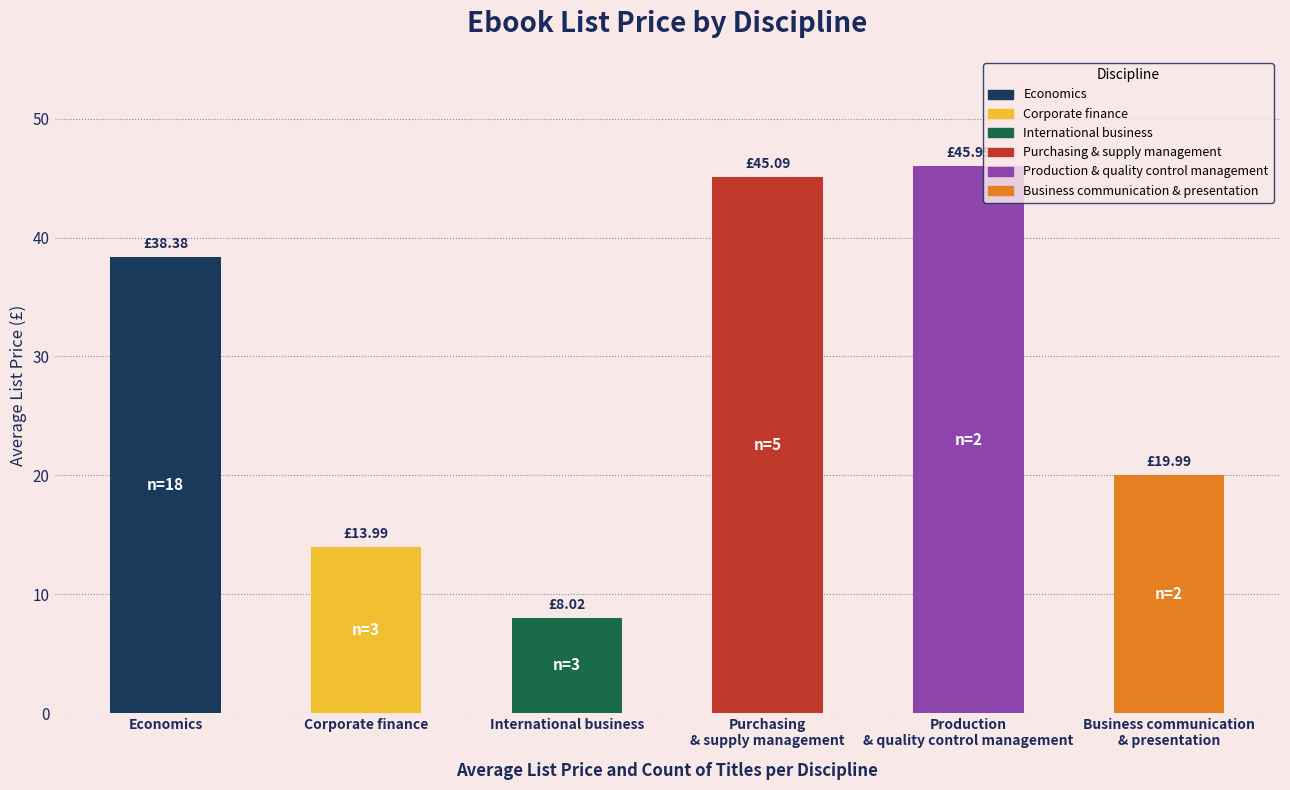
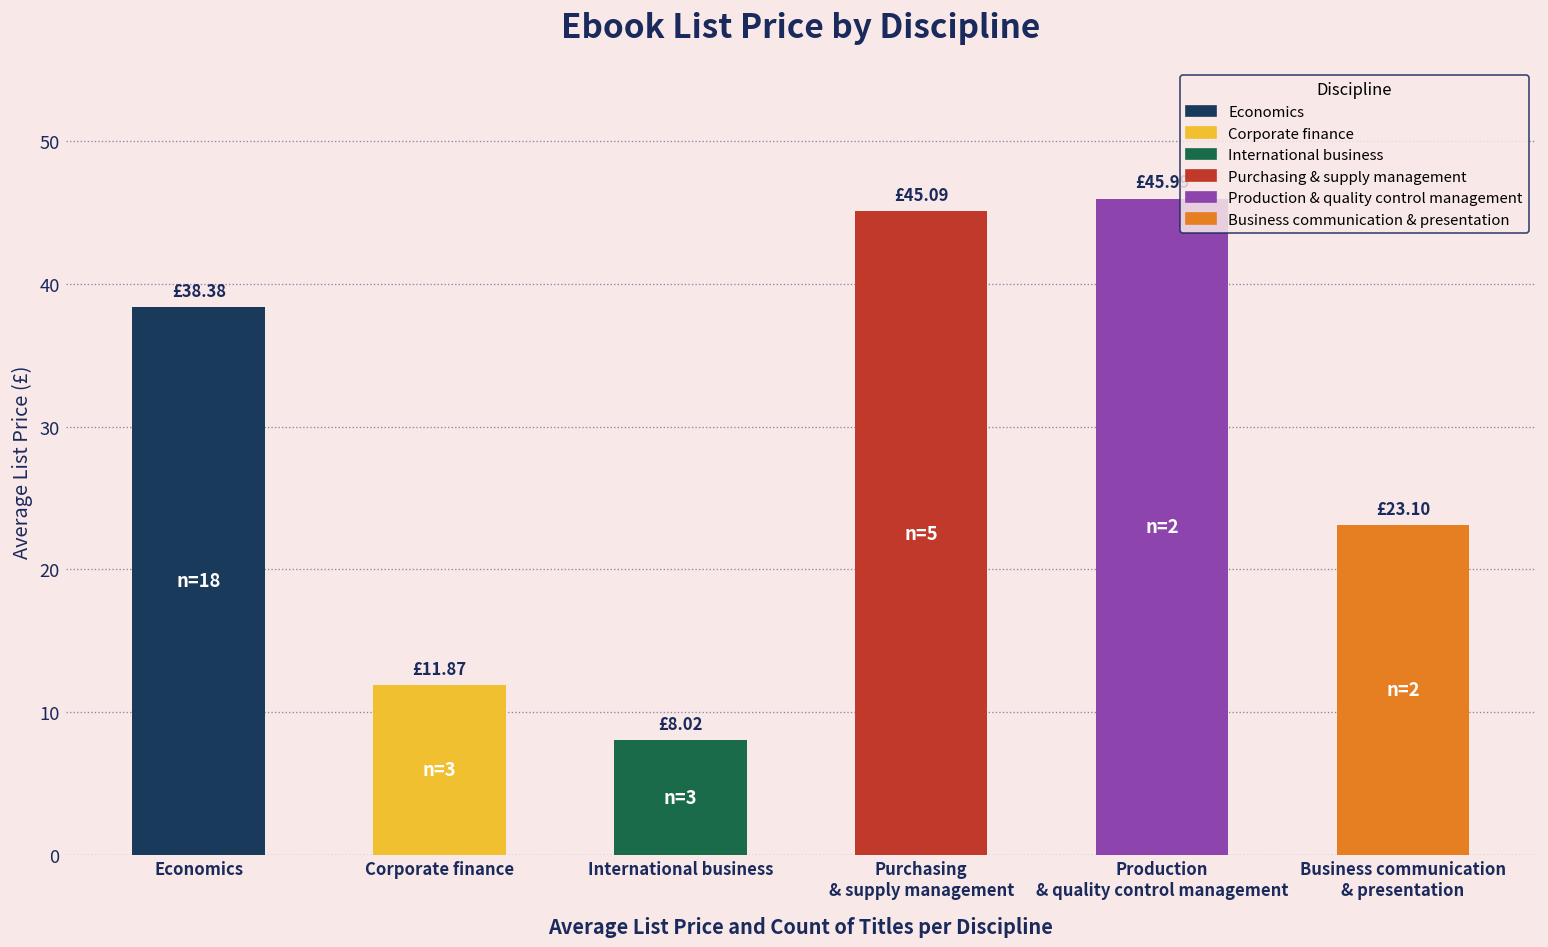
  {
    "Economics": "£38.38",
-   "Corporate finance": "£13.99",
+   "Corporate finance": "£11.87",
    "International business": "£8.02",
    "Purchasing & supply management": "£45.09",
-   "Business communication & presentation": "£19.99"
+   "Business communication & presentation": "£23.10"
  }
